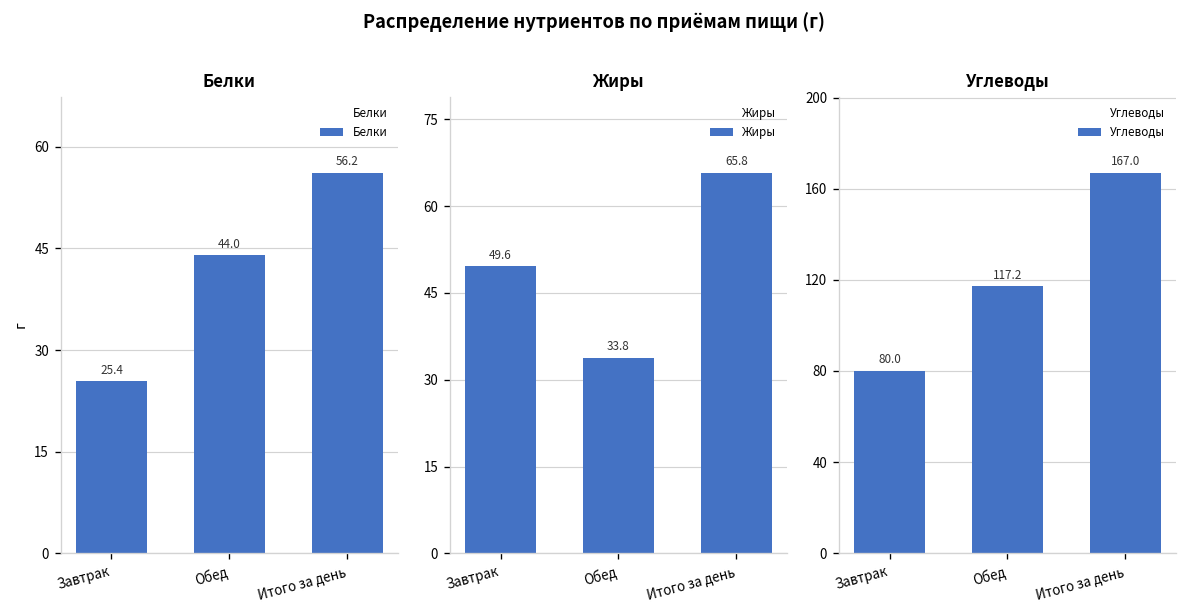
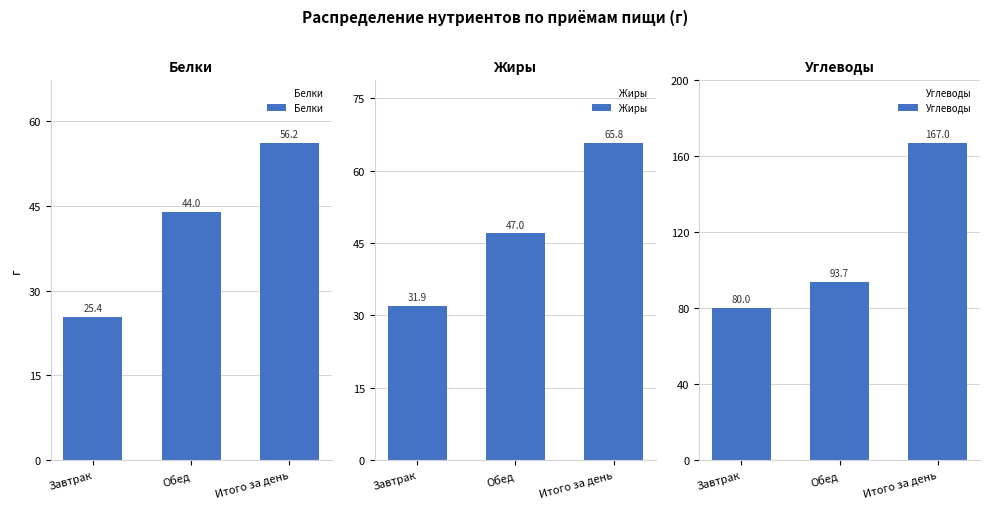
  {
    "Белки": {
      "Завтрак": 25.4,
      "Обед": 44.0,
      "Итого за день": 56.2
    },
    "Жиры": {
-     "Завтрак": 49.6,
-     "Обед": 33.8,
+     "Завтрак": 31.9,
+     "Обед": 47.0,
      "Итого за день": 65.8
    },
    "Углеводы": {
      "Завтрак": 80.0,
-     "Обед": 117.2,
+     "Обед": 93.7,
      "Итого за день": 167.0
    }
  }
